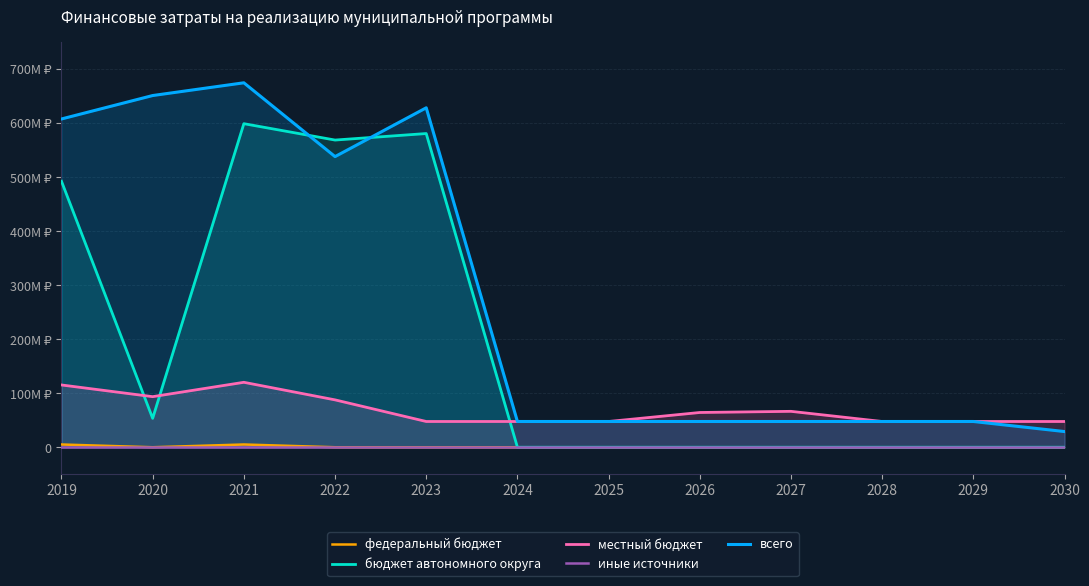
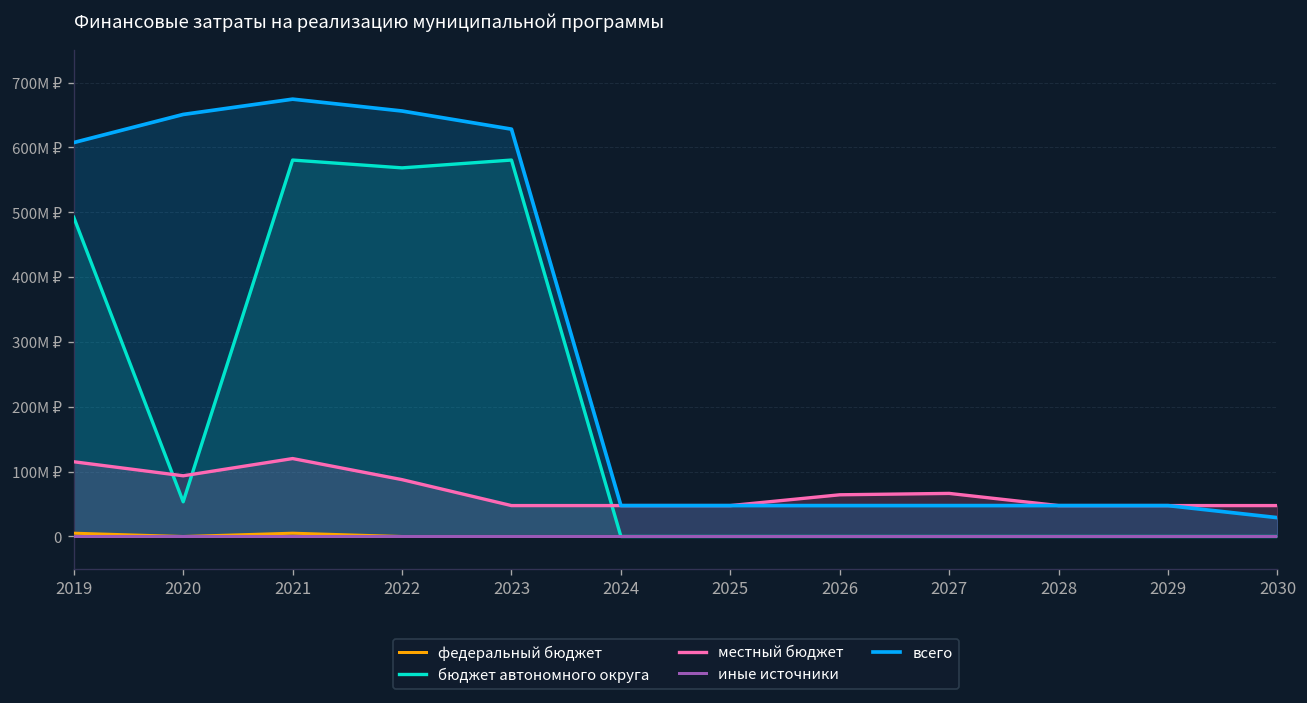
  {
    "федеральный бюджет": {
      "2019": "10M ₽",
      "2021": "10M ₽"
    },
    "бюджет автономного округа": {
      "2019": "490M ₽",
      "2020": "50M ₽",
-     "2021": "600M ₽",
+     "2021": "580M ₽",
      "2022": "570M ₽",
      "2023": "580M ₽"
    },
    "местный бюджет": {
      "2019": "120M ₽",
      "2020": "90M ₽",
      "2021": "120M ₽",
      "2022": "90M ₽",
      "2023": "50M ₽",
      "2026": "60M ₽",
      "2027": "70M ₽",
      "2030": "50M ₽"
    },
    "иные источники": {
      "2019": "0M ₽",
      "2021": "0M ₽"
    },
    "всего": {
      "2019": "610M ₽",
      "2020": "650M ₽",
      "2021": "670M ₽",
-     "2022": "540M ₽",
+     "2022": "660M ₽",
      "2023": "630M ₽",
      "2026": "50M ₽",
      "2027": "50M ₽",
      "2030": "30M ₽"
    }
  }
